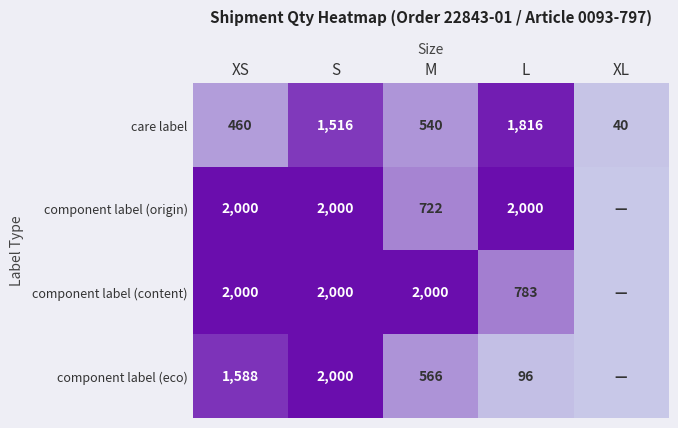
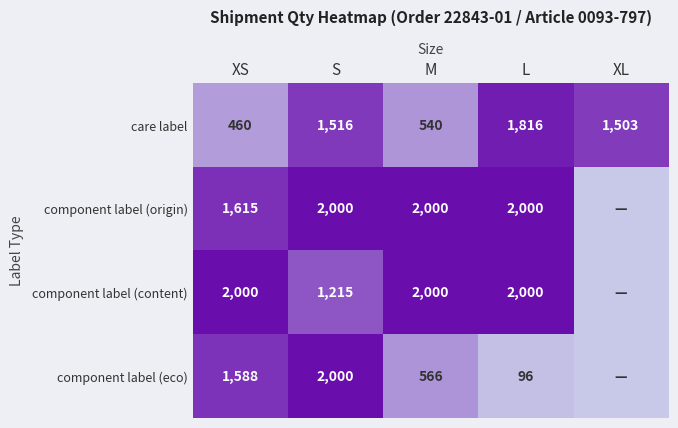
  {
    "care label": {
      "XS": "460",
      "S": "1,516",
      "M": "540",
      "L": "1,816",
-     "XL": "40"
+     "XL": "1,503"
    },
    "component label (origin)": {
-     "XS": "2,000",
+     "XS": "1,615",
      "S": "2,000",
-     "M": "722",
+     "M": "2,000",
      "L": "2,000"
    },
    "component label (content)": {
      "XS": "2,000",
-     "S": "2,000",
+     "S": "1,215",
      "M": "2,000",
-     "L": "783"
+     "L": "2,000"
    },
    "component label (eco)": {
      "XS": "1,588",
      "S": "2,000",
      "M": "566",
      "L": "96"
    }
  }
